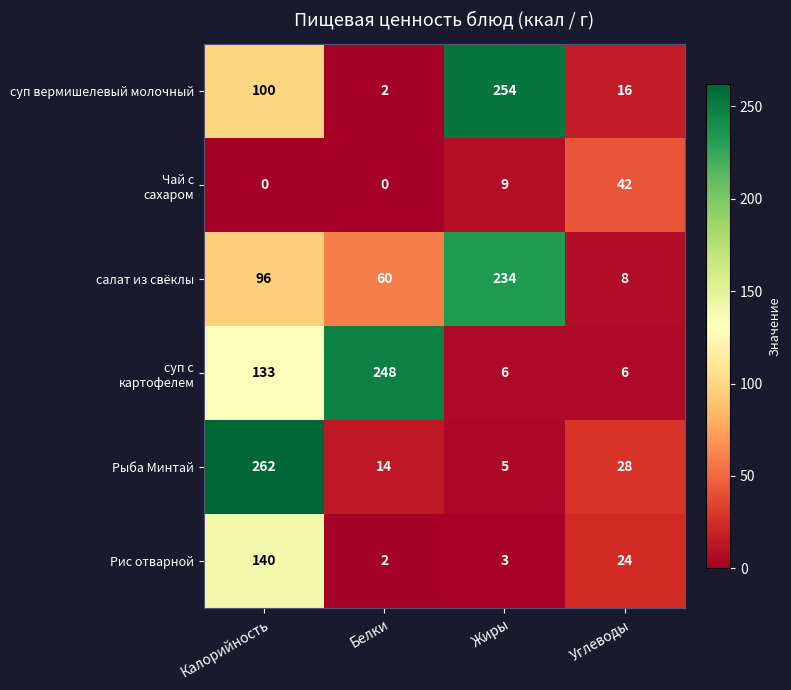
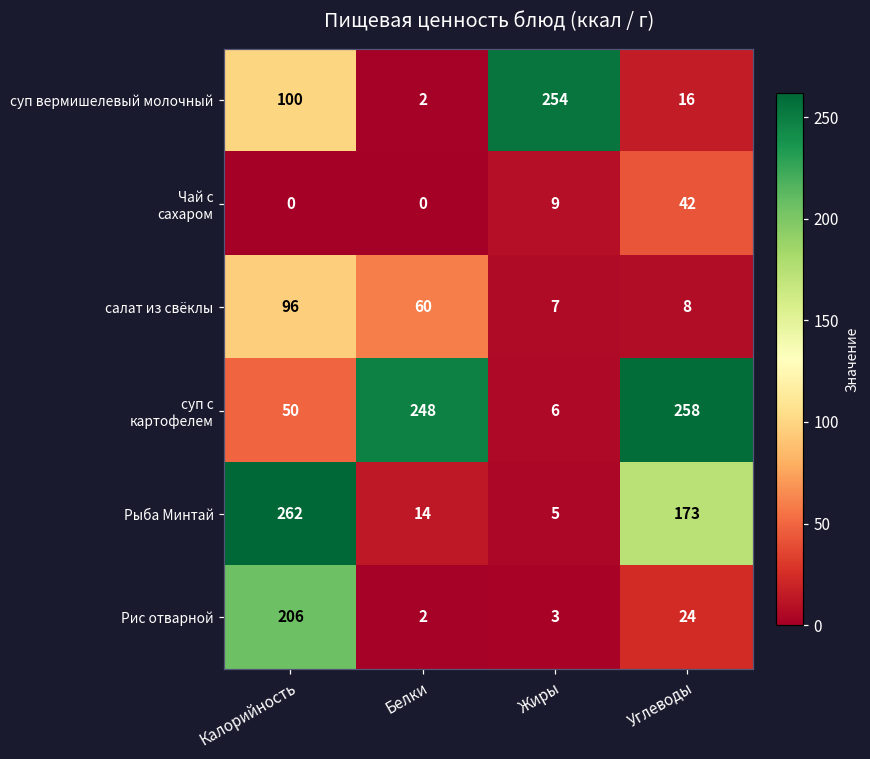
  {
    "суп вермишелевый молочный": {
      "Калорийность": 100,
      "Белки": 2,
      "Жиры": 254,
      "Углеводы": 16
    },
    "Чай с сахаром": {
      "Калорийность": 0,
      "Белки": 0,
      "Жиры": 9,
      "Углеводы": 42
    },
    "салат из свёклы": {
      "Калорийность": 96,
      "Белки": 60,
-     "Жиры": 234,
+     "Жиры": 7,
      "Углеводы": 8
    },
    "суп с картофелем": {
-     "Калорийность": 133,
+     "Калорийность": 50,
      "Белки": 248,
      "Жиры": 6,
-     "Углеводы": 6
+     "Углеводы": 258
    },
    "Рыба Минтай": {
      "Калорийность": 262,
      "Белки": 14,
      "Жиры": 5,
-     "Углеводы": 28
+     "Углеводы": 173
    },
    "Рис отварной": {
-     "Калорийность": 140,
+     "Калорийность": 206,
      "Белки": 2,
      "Жиры": 3,
      "Углеводы": 24
    }
  }
